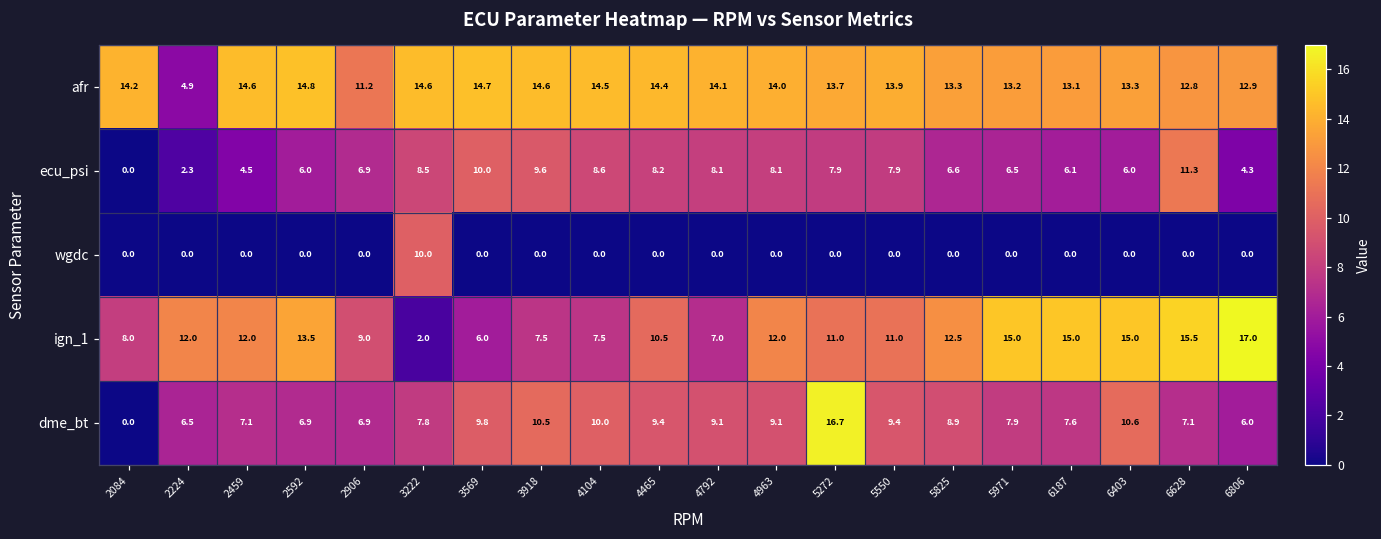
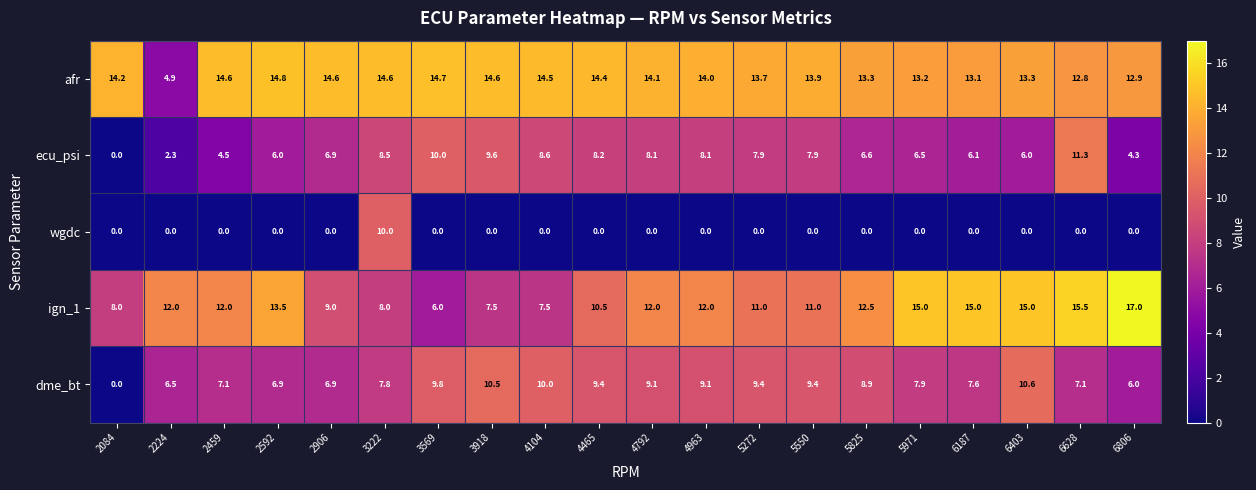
  {
    "afr": {
      "2084": 14.2,
      "2224": 4.9,
      "2459": 14.6,
      "2592": 14.8,
-     "2906": 11.2,
+     "2906": 14.6,
      "3222": 14.6,
      "3569": 14.7,
      "3918": 14.6,
      "4104": 14.5,
      "4465": 14.4,
      "4792": 14.1,
      "4963": 14.0,
      "5272": 13.7,
      "5550": 13.9,
      "5825": 13.3,
      "5971": 13.2,
      "6187": 13.1,
      "6403": 13.3,
      "6628": 12.8,
      "6806": 12.9
    },
    "ecu_psi": {
      "2084": 0.0,
      "2224": 2.3,
      "2459": 4.5,
      "2592": 6.0,
      "2906": 6.9,
      "3222": 8.5,
      "3569": 10.0,
      "3918": 9.6,
      "4104": 8.6,
      "4465": 8.2,
      "4792": 8.1,
      "4963": 8.1,
      "5272": 7.9,
      "5550": 7.9,
      "5825": 6.6,
      "5971": 6.5,
      "6187": 6.1,
      "6403": 6.0,
      "6628": 11.3,
      "6806": 4.3
    },
    "wgdc": {
      "2084": 0.0,
      "2224": 0.0,
      "2459": 0.0,
      "2592": 0.0,
      "2906": 0.0,
      "3222": 10.0,
      "3569": 0.0,
      "3918": 0.0,
      "4104": 0.0,
      "4465": 0.0,
      "4792": 0.0,
      "4963": 0.0,
      "5272": 0.0,
      "5550": 0.0,
      "5825": 0.0,
      "5971": 0.0,
      "6187": 0.0,
      "6403": 0.0,
      "6628": 0.0,
      "6806": 0.0
    },
    "ign_1": {
      "2084": 8.0,
      "2224": 12.0,
      "2459": 12.0,
      "2592": 13.5,
      "2906": 9.0,
-     "3222": 2.0,
+     "3222": 8.0,
      "3569": 6.0,
      "3918": 7.5,
      "4104": 7.5,
      "4465": 10.5,
-     "4792": 7.0,
+     "4792": 12.0,
      "4963": 12.0,
      "5272": 11.0,
      "5550": 11.0,
      "5825": 12.5,
      "5971": 15.0,
      "6187": 15.0,
      "6403": 15.0,
      "6628": 15.5,
      "6806": 17.0
    },
    "dme_bt": {
      "2084": 0.0,
      "2224": 6.5,
      "2459": 7.1,
      "2592": 6.9,
      "2906": 6.9,
      "3222": 7.8,
      "3569": 9.8,
      "3918": 10.5,
      "4104": 10.0,
      "4465": 9.4,
      "4792": 9.1,
      "4963": 9.1,
-     "5272": 16.7,
+     "5272": 9.4,
      "5550": 9.4,
      "5825": 8.9,
      "5971": 7.9,
      "6187": 7.6,
      "6403": 10.6,
      "6628": 7.1,
      "6806": 6.0
    }
  }
